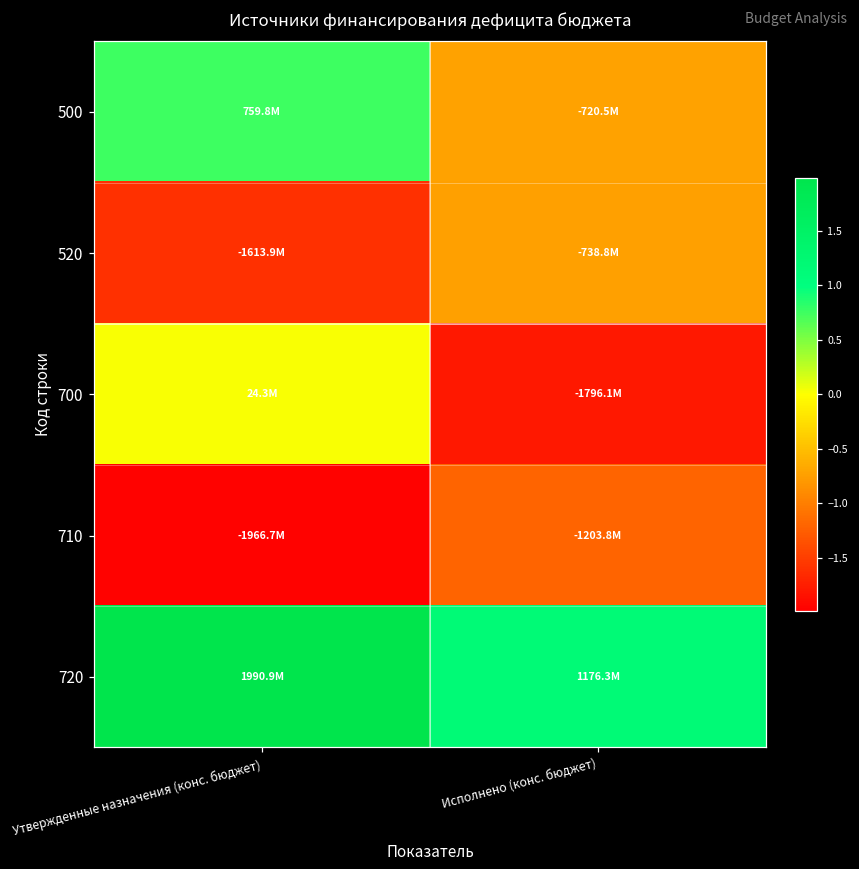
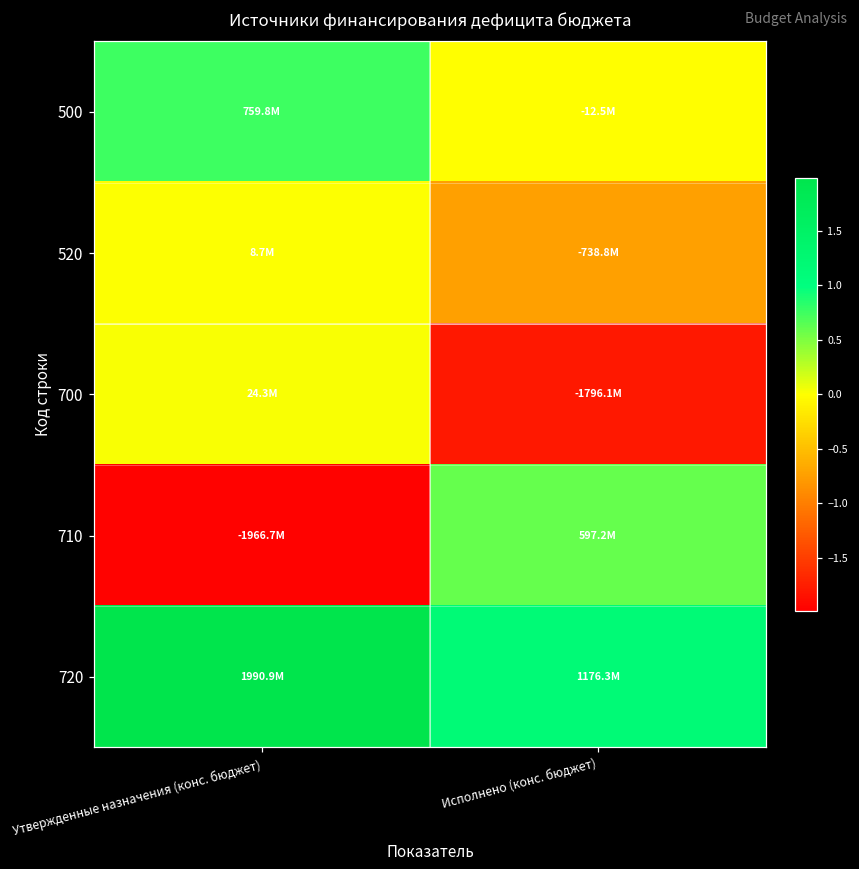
  {
    "500": {
      "Утвержденные назначения (конс. бюджет)": "759.8M",
-     "Исполнено (конс. бюджет)": "-720.5M"
+     "Исполнено (конс. бюджет)": "-12.5M"
    },
    "520": {
-     "Утвержденные назначения (конс. бюджет)": "-1613.9M",
+     "Утвержденные назначения (конс. бюджет)": "8.7M",
      "Исполнено (конс. бюджет)": "-738.8M"
    },
    "700": {
      "Утвержденные назначения (конс. бюджет)": "24.3M",
      "Исполнено (конс. бюджет)": "-1796.1M"
    },
    "710": {
      "Утвержденные назначения (конс. бюджет)": "-1966.7M",
-     "Исполнено (конс. бюджет)": "-1203.8M"
+     "Исполнено (конс. бюджет)": "597.2M"
    },
    "720": {
      "Утвержденные назначения (конс. бюджет)": "1990.9M",
      "Исполнено (конс. бюджет)": "1176.3M"
    }
  }
